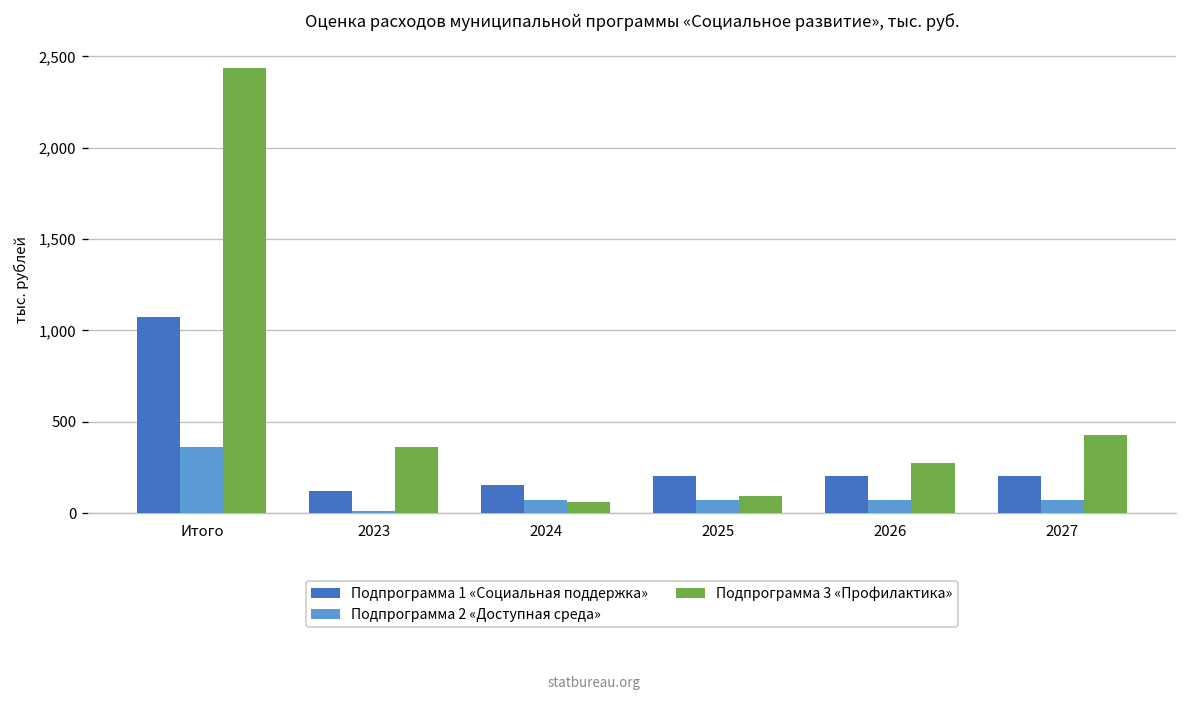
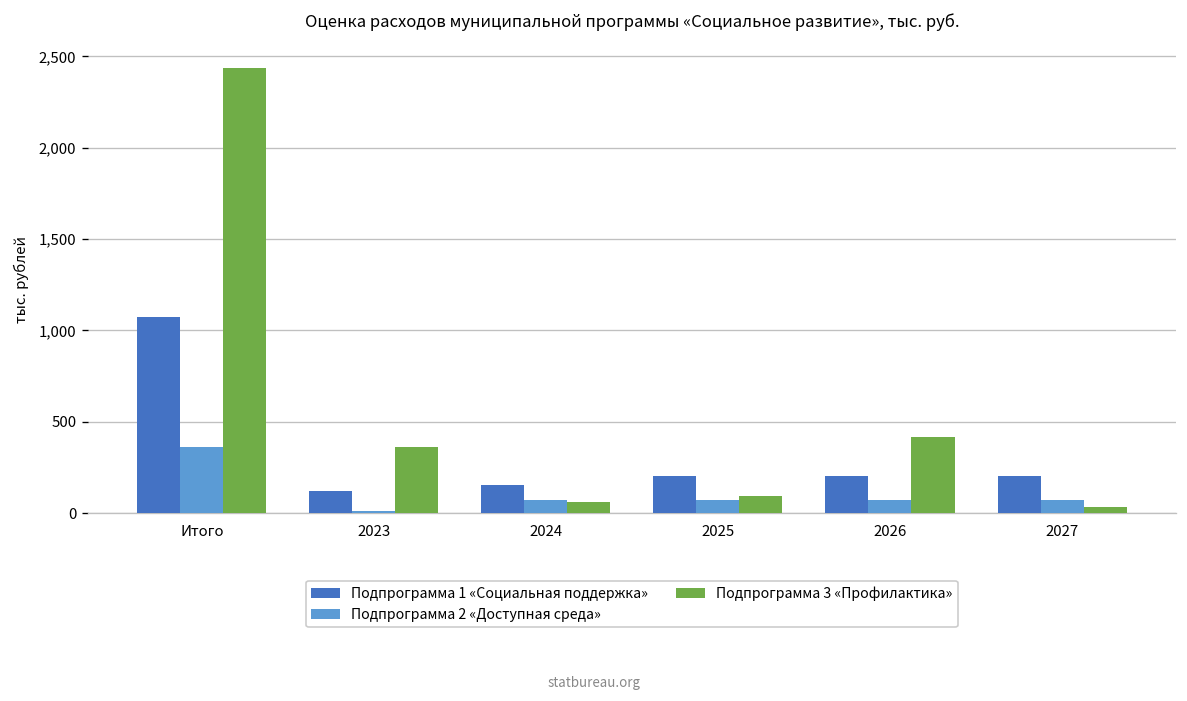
  {
    "Подпрограмма 3 «Профилактика»": {
      "Итого": "2,430",
      "2023": "360",
      "2024": "60",
      "2025": "90",
-     "2026": "270",
-     "2027": "430"
+     "2026": "420",
+     "2027": "30"
    }
  }
